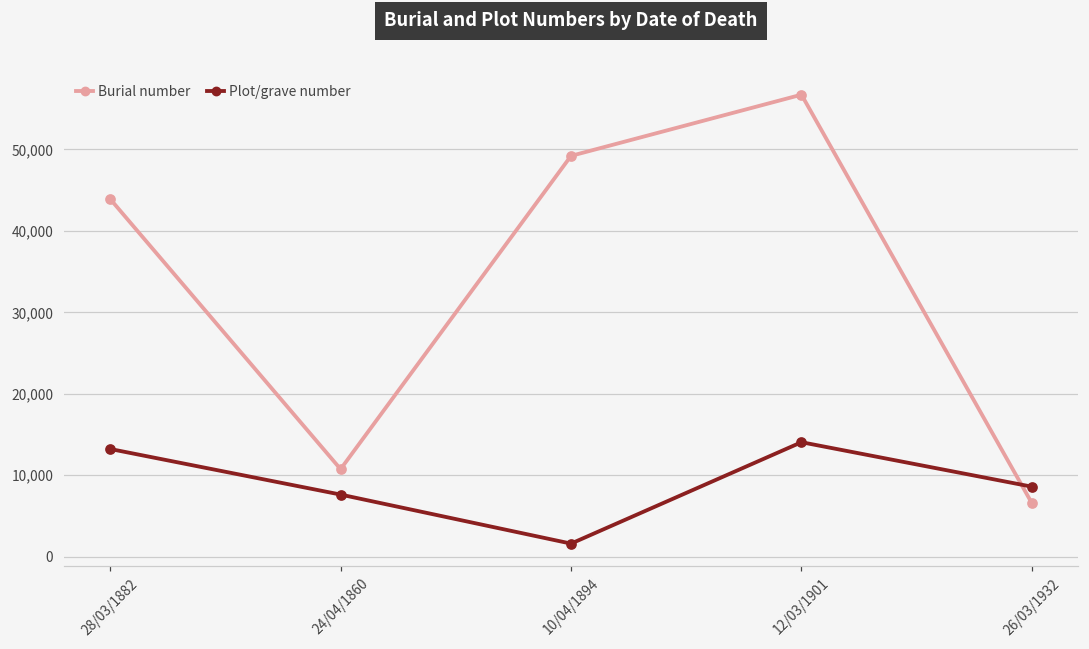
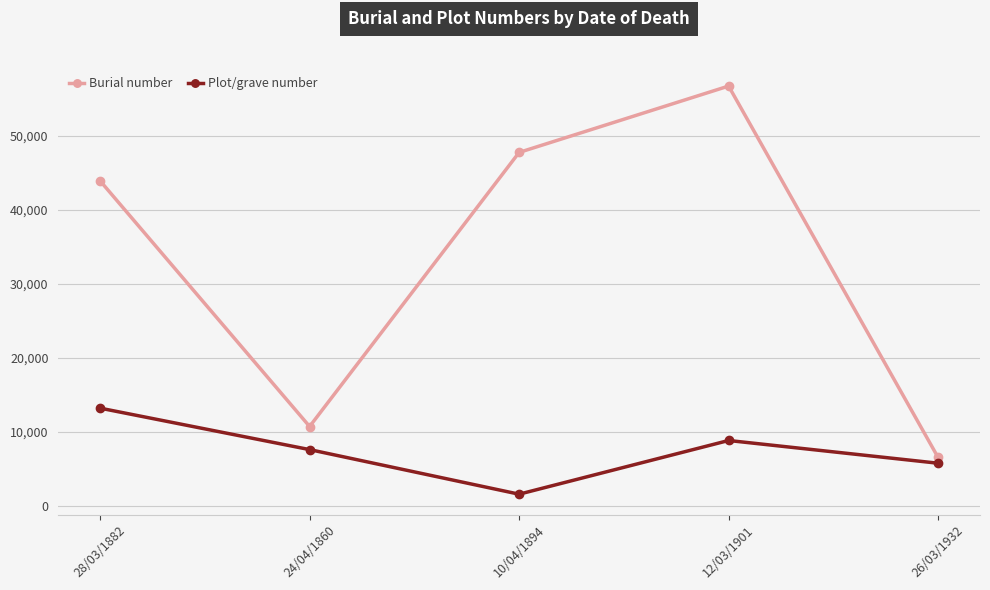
  {
    "Burial number": {
      "28/03/1882": "44,000",
      "24/04/1860": "11,000",
-     "10/04/1894": "49,000",
+     "10/04/1894": "48,000",
      "12/03/1901": "57,000",
      "26/03/1932": "7,000"
    },
    "Plot/grave number": {
      "28/03/1882": "13,000",
      "24/04/1860": "8,000",
      "10/04/1894": "2,000",
-     "12/03/1901": "14,000",
-     "26/03/1932": "9,000"
+     "12/03/1901": "9,000",
+     "26/03/1932": "6,000"
    }
  }
